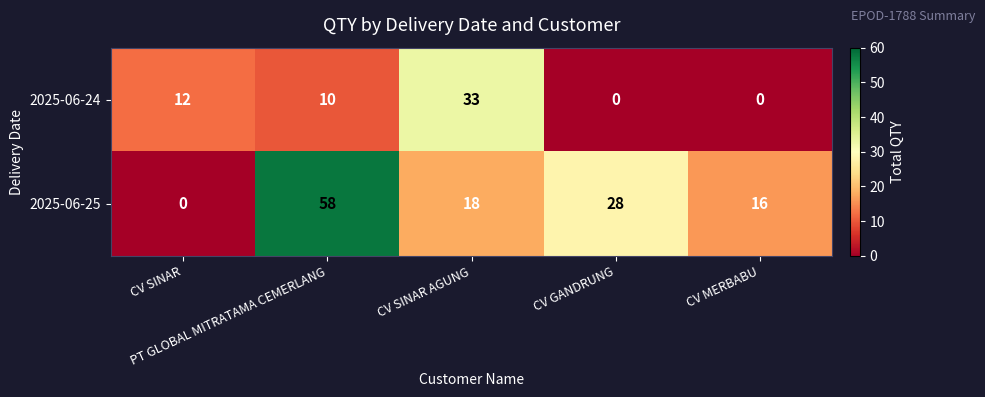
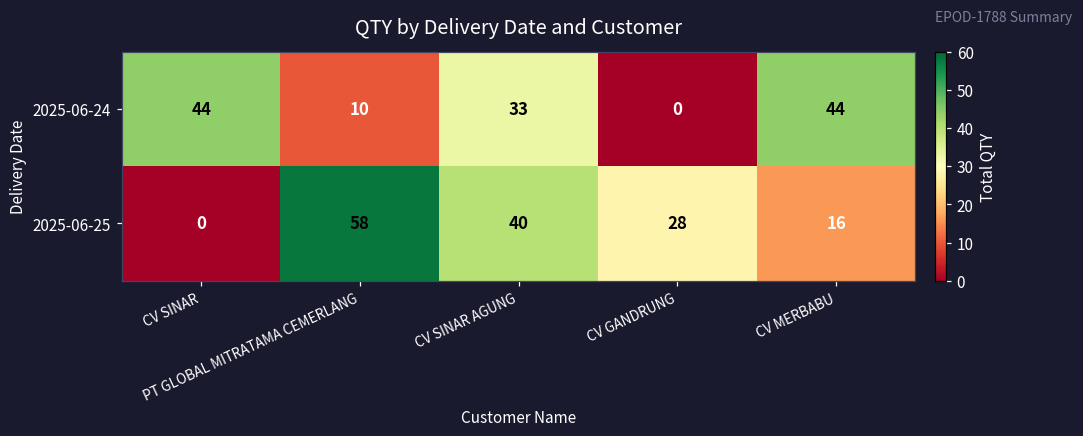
  {
    "2025-06-24": {
-     "CV SINAR": 12,
+     "CV SINAR": 44,
      "PT GLOBAL MITRATAMA CEMERLANG": 10,
      "CV SINAR AGUNG": 33,
      "CV GANDRUNG": 0,
-     "CV MERBABU": 0
+     "CV MERBABU": 44
    },
    "2025-06-25": {
      "CV SINAR": 0,
      "PT GLOBAL MITRATAMA CEMERLANG": 58,
-     "CV SINAR AGUNG": 18,
+     "CV SINAR AGUNG": 40,
      "CV GANDRUNG": 28,
      "CV MERBABU": 16
    }
  }
